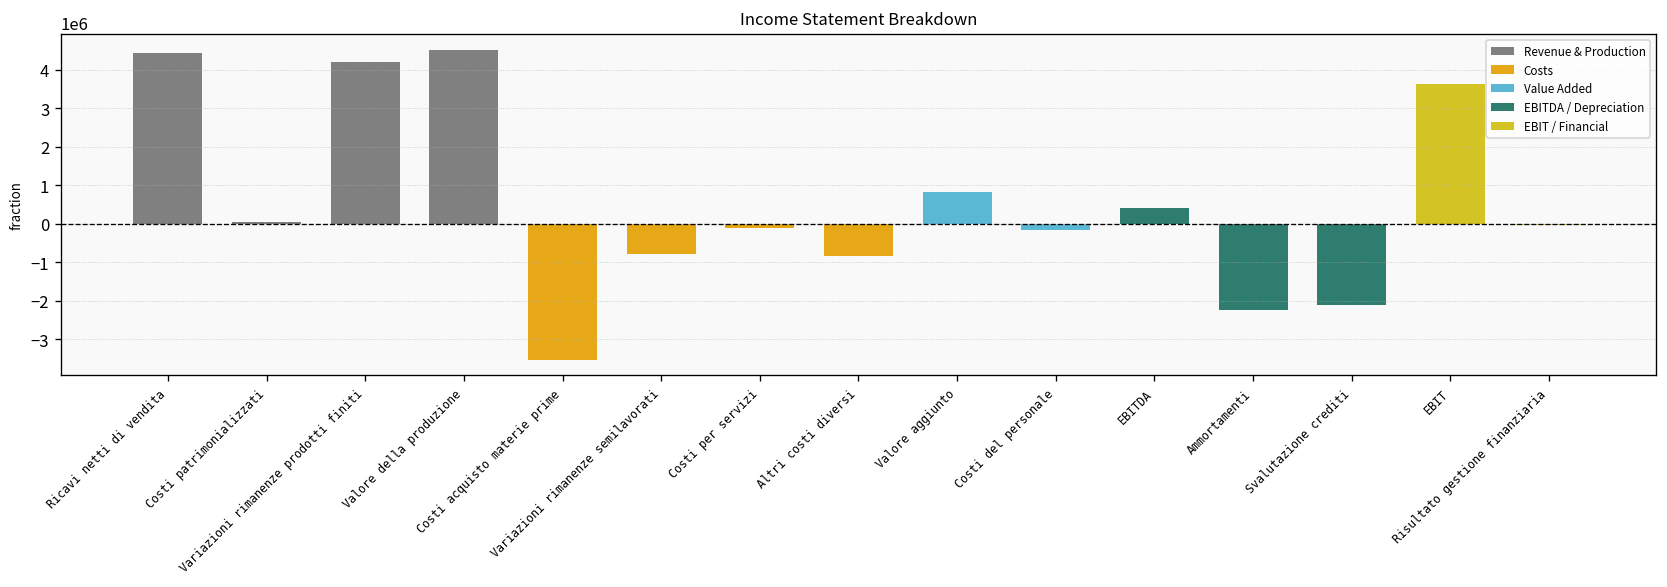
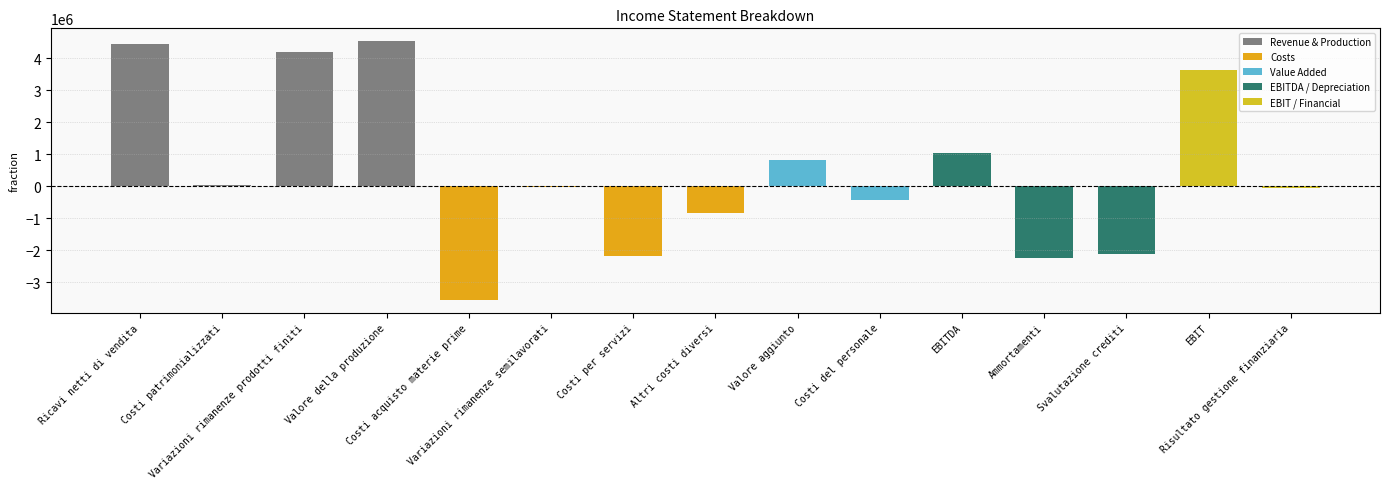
  {
    "Ricavi netti di vendita": 4400000,
    "Variazioni rimanenze prodotti finiti": 4200000,
    "Valore della produzione": 4500000,
    "Costi acquisto materie prime": -3500000,
-   "Variazioni rimanenze semilavorati": -800000,
-   "Costi per servizi": -100000,
+   "Variazioni rimanenze semilavorati": 0,
+   "Costi per servizi": -2200000,
    "Altri costi diversi": -800000,
    "Valore aggiunto": 800000,
-   "Costi del personale": -200000,
-   "EBITDA": 400000,
+   "Costi del personale": -400000,
+   "EBITDA": 1000000,
    "Ammortamenti": -2200000,
    "Svalutazione crediti": -2100000,
    "EBIT": 3600000
  }
